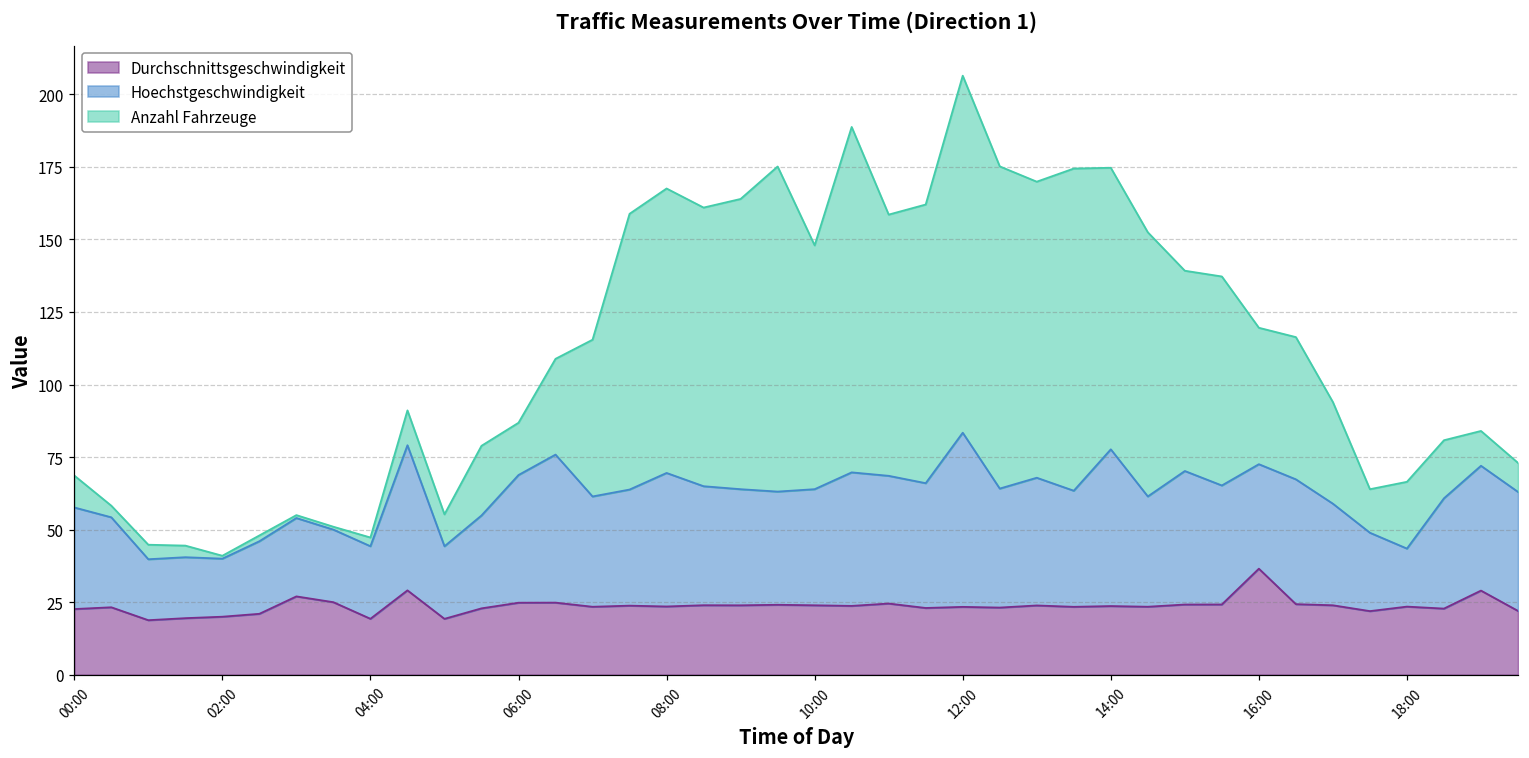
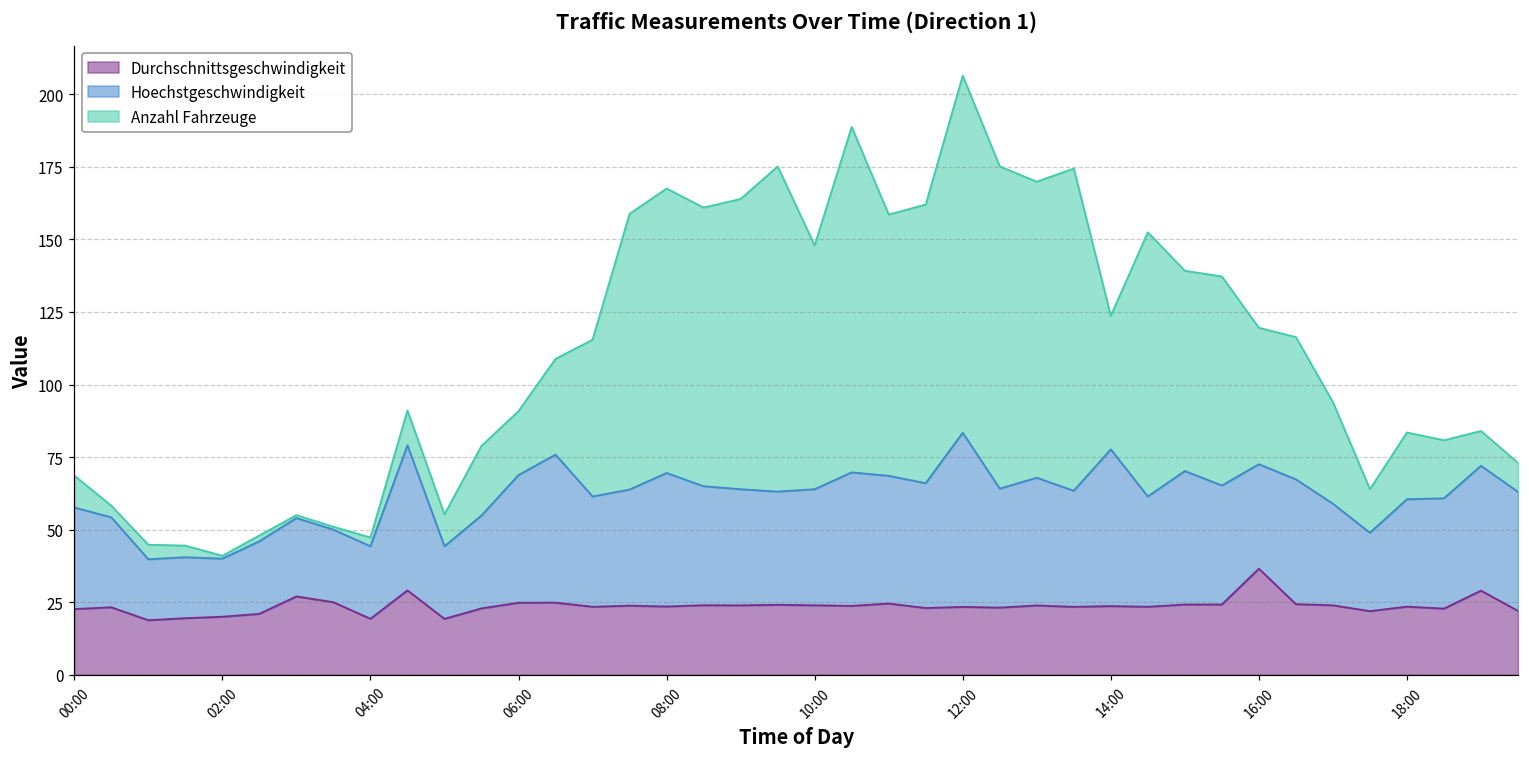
  {
    "Durchschnittsgeschwindigkeit": {
      "00:00": 23,
      "02:00": 20,
      "04:00": 19,
      "06:00": 25,
      "08:00": 24,
      "10:00": 24,
      "12:00": 23,
      "14:00": 24,
      "16:00": 37,
      "18:00": 23
    },
    "Hoechstgeschwindigkeit": {
      "00:00": 35,
      "02:00": 20,
      "04:00": 25,
      "06:00": 44,
      "08:00": 46,
      "10:00": 40,
      "12:00": 60,
      "14:00": 54,
      "16:00": 36,
-     "18:00": 20
+     "18:00": 37
    },
    "Anzahl Fahrzeuge": {
      "00:00": 11,
      "02:00": 1,
      "04:00": 3,
-     "06:00": 18,
+     "06:00": 22,
      "08:00": 98,
      "10:00": 84,
      "12:00": 123,
-     "14:00": 97,
+     "14:00": 46,
      "16:00": 47,
      "18:00": 23
    }
  }
